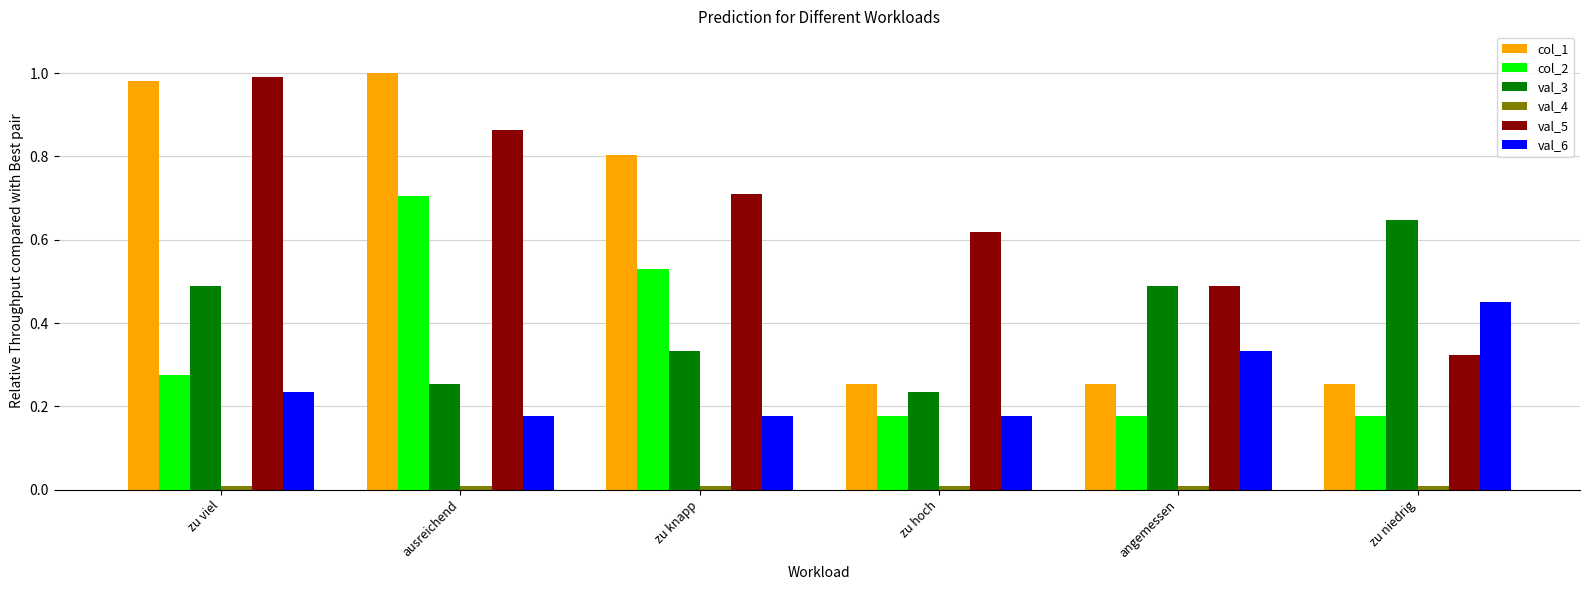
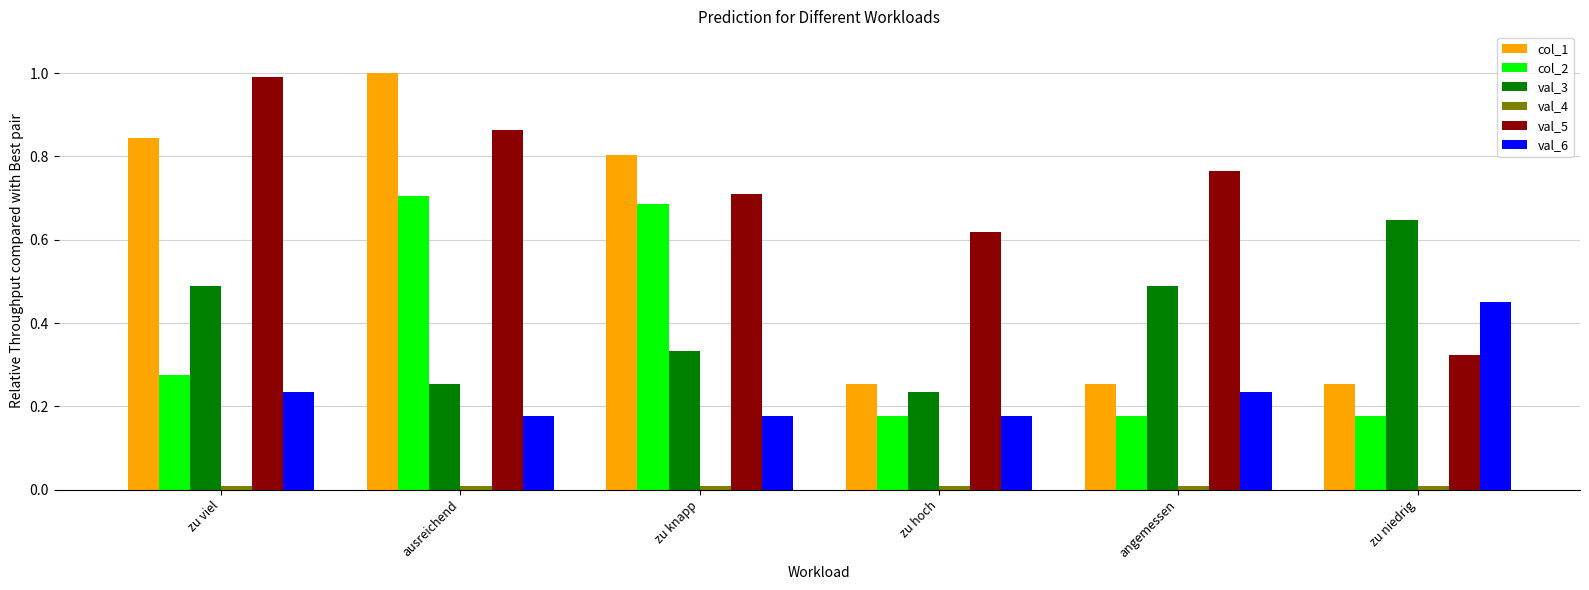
  {
    "col_1": {
-     "zu viel": 0.98,
+     "zu viel": 0.84,
      "ausreichend": 1.00,
      "zu knapp": 0.80,
      "zu hoch": 0.25,
      "angemessen": 0.25,
      "zu niedrig": 0.25
    },
    "col_2": {
      "zu viel": 0.27,
      "ausreichend": 0.71,
-     "zu knapp": 0.53,
+     "zu knapp": 0.69,
      "zu hoch": 0.18,
      "angemessen": 0.18,
      "zu niedrig": 0.18
    },
    "val_3": {
      "zu viel": 0.49,
      "ausreichend": 0.25,
      "zu knapp": 0.33,
      "zu hoch": 0.24,
      "angemessen": 0.49,
      "zu niedrig": 0.65
    },
    "val_4": {
      "zu viel": 0.01,
      "ausreichend": 0.01,
      "zu knapp": 0.01,
      "zu hoch": 0.01,
      "angemessen": 0.01,
      "zu niedrig": 0.01
    },
    "val_5": {
      "zu viel": 0.99,
      "ausreichend": 0.86,
      "zu knapp": 0.71,
      "zu hoch": 0.62,
-     "angemessen": 0.49,
+     "angemessen": 0.76,
      "zu niedrig": 0.32
    },
    "val_6": {
      "zu viel": 0.24,
      "ausreichend": 0.18,
      "zu knapp": 0.18,
      "zu hoch": 0.18,
-     "angemessen": 0.33,
+     "angemessen": 0.24,
      "zu niedrig": 0.45
    }
  }
